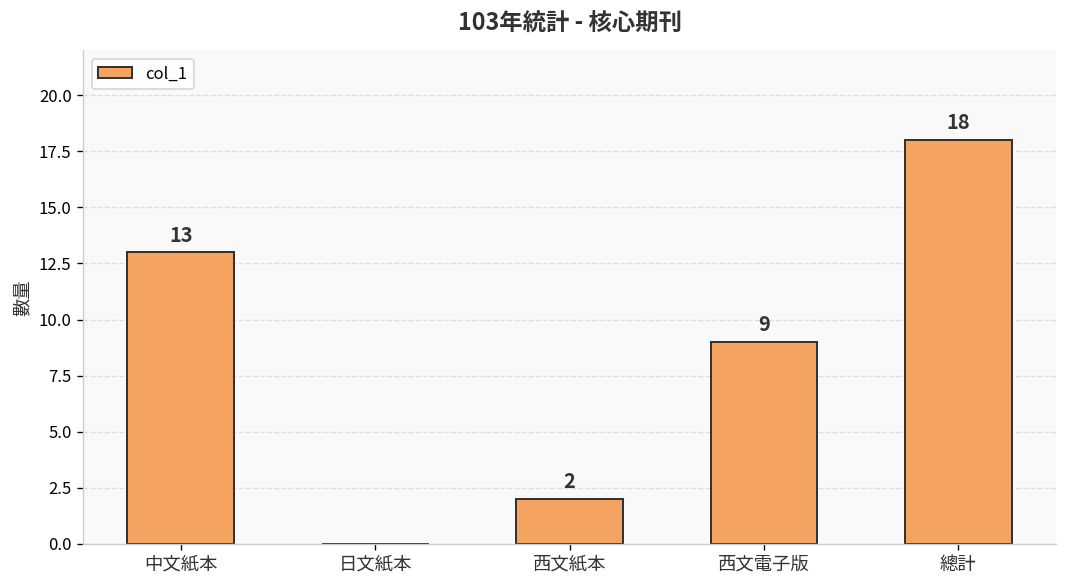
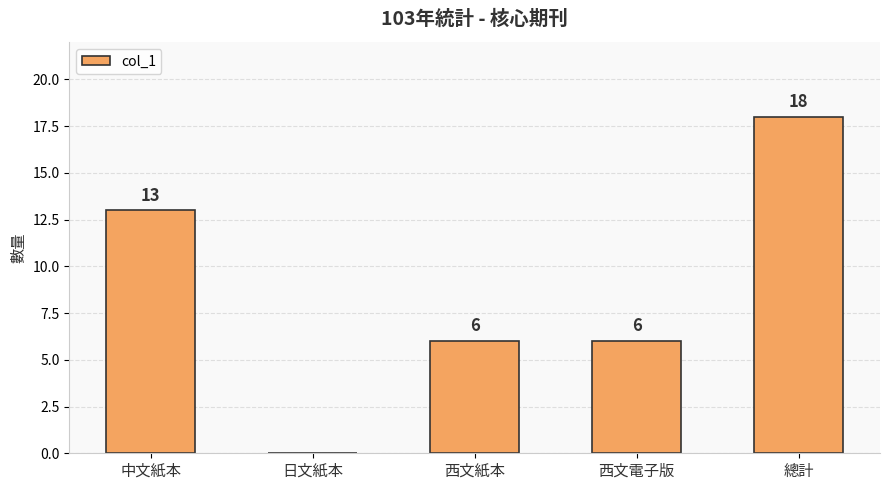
  {
    "中文紙本": 13,
-   "西文紙本": 2,
-   "西文電子版": 9,
+   "西文紙本": 6,
+   "西文電子版": 6,
    "總計": 18
  }
